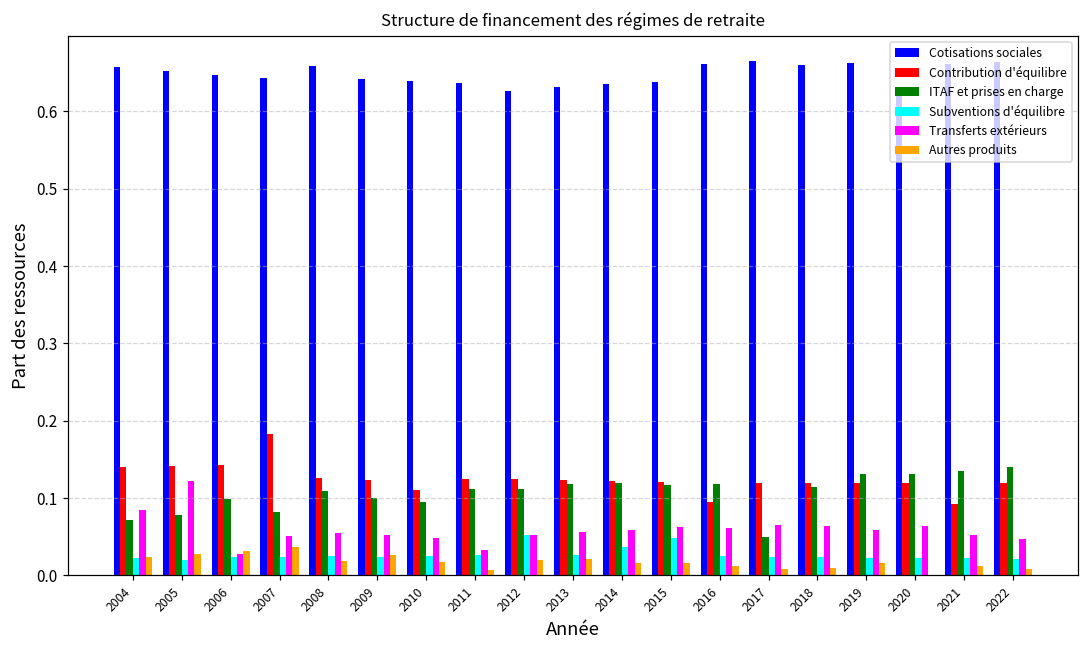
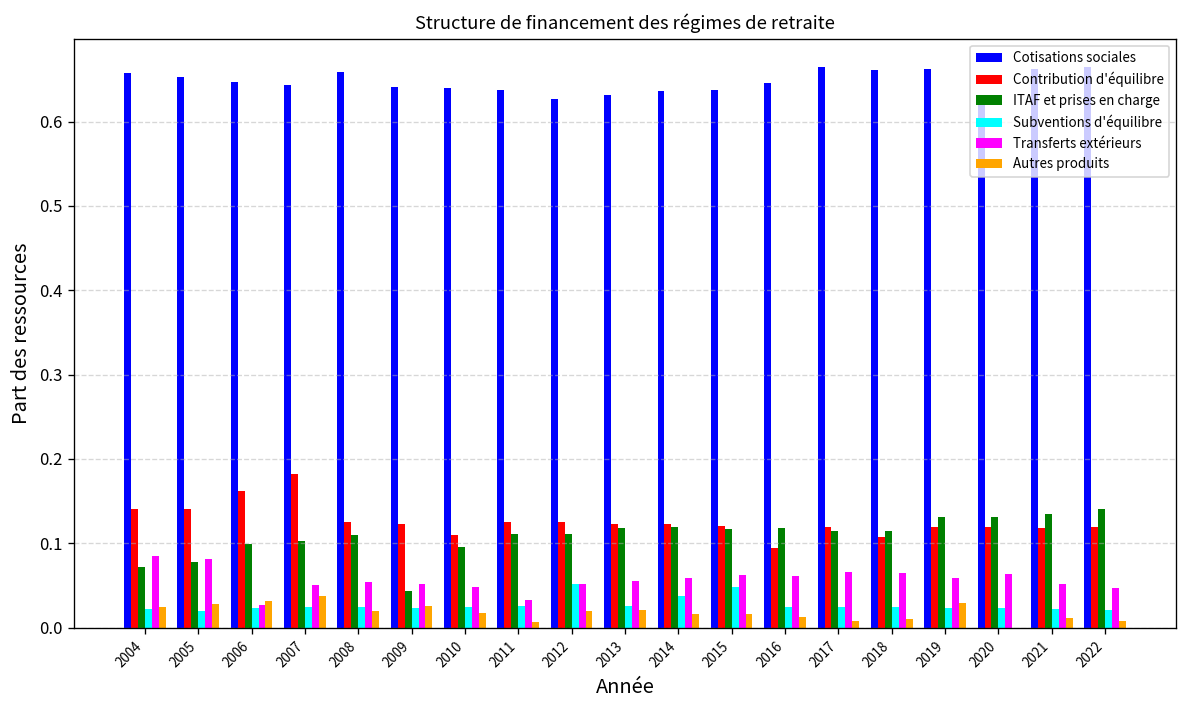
  {
    "Cotisations sociales": {
      "2004": 0.66,
      "2005": 0.65,
      "2006": 0.65,
      "2007": 0.64,
      "2008": 0.66,
      "2009": 0.64,
      "2010": 0.64,
      "2011": 0.64,
      "2012": 0.63,
      "2013": 0.63,
      "2014": 0.64,
      "2015": 0.64,
-     "2016": 0.66,
+     "2016": 0.65,
      "2017": 0.66,
      "2018": 0.66,
      "2019": 0.66
    },
    "Contribution d'équilibre": {
      "2004": 0.14,
      "2005": 0.14,
-     "2006": 0.14,
+     "2006": 0.16,
      "2007": 0.18,
      "2008": 0.13,
      "2009": 0.12,
      "2010": 0.11,
      "2011": 0.12,
      "2012": 0.13,
      "2013": 0.12,
      "2014": 0.12,
      "2015": 0.12,
      "2016": 0.09,
      "2017": 0.12,
-     "2018": 0.12,
+     "2018": 0.11,
      "2019": 0.12,
      "2020": 0.12,
-     "2021": 0.09,
+     "2021": 0.12,
      "2022": 0.12
    },
    "ITAF et prises en charge": {
      "2004": 0.07,
      "2005": 0.08,
      "2006": 0.10,
-     "2007": 0.08,
+     "2007": 0.10,
      "2008": 0.11,
-     "2009": 0.10,
+     "2009": 0.04,
      "2010": 0.10,
      "2011": 0.11,
      "2012": 0.11,
      "2013": 0.12,
      "2014": 0.12,
      "2015": 0.12,
      "2016": 0.12,
-     "2017": 0.05,
+     "2017": 0.11,
      "2018": 0.11,
      "2019": 0.13,
      "2020": 0.13,
      "2021": 0.13,
      "2022": 0.14
    },
    "Subventions d'équilibre": {
      "2004": 0.02,
      "2005": 0.02,
      "2006": 0.02,
      "2007": 0.02,
      "2008": 0.02,
      "2009": 0.02,
      "2010": 0.02,
      "2011": 0.03,
      "2012": 0.05,
      "2013": 0.03,
      "2014": 0.04,
      "2015": 0.05,
      "2016": 0.02,
      "2017": 0.02,
      "2018": 0.02,
      "2019": 0.02,
      "2020": 0.02,
      "2021": 0.02,
      "2022": 0.02
    },
    "Transferts extérieurs": {
      "2004": 0.08,
-     "2005": 0.12,
+     "2005": 0.08,
      "2006": 0.03,
      "2007": 0.05,
      "2008": 0.05,
      "2009": 0.05,
      "2010": 0.05,
      "2011": 0.03,
      "2012": 0.05,
      "2013": 0.06,
      "2014": 0.06,
      "2015": 0.06,
      "2016": 0.06,
      "2017": 0.07,
      "2018": 0.06,
      "2019": 0.06,
      "2020": 0.06,
      "2021": 0.05,
      "2022": 0.05
    },
    "Autres produits": {
      "2004": 0.02,
      "2005": 0.03,
      "2006": 0.03,
      "2007": 0.04,
      "2008": 0.02,
      "2009": 0.03,
      "2010": 0.02,
      "2011": 0.01,
      "2012": 0.02,
      "2013": 0.02,
      "2014": 0.02,
      "2015": 0.02,
      "2016": 0.01,
      "2017": 0.01,
      "2018": 0.01,
-     "2019": 0.02,
+     "2019": 0.03,
      "2021": 0.01,
      "2022": 0.01
    }
  }
